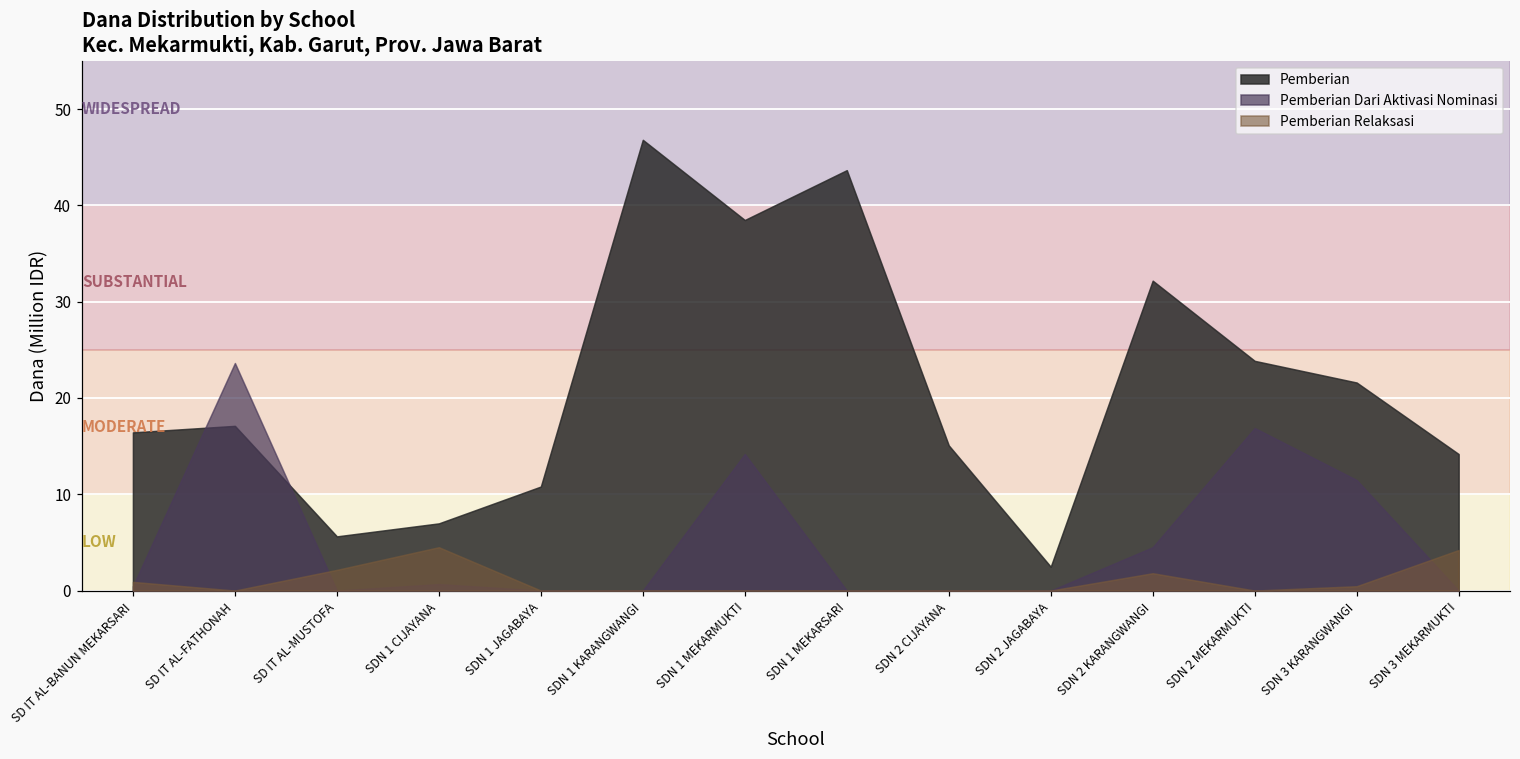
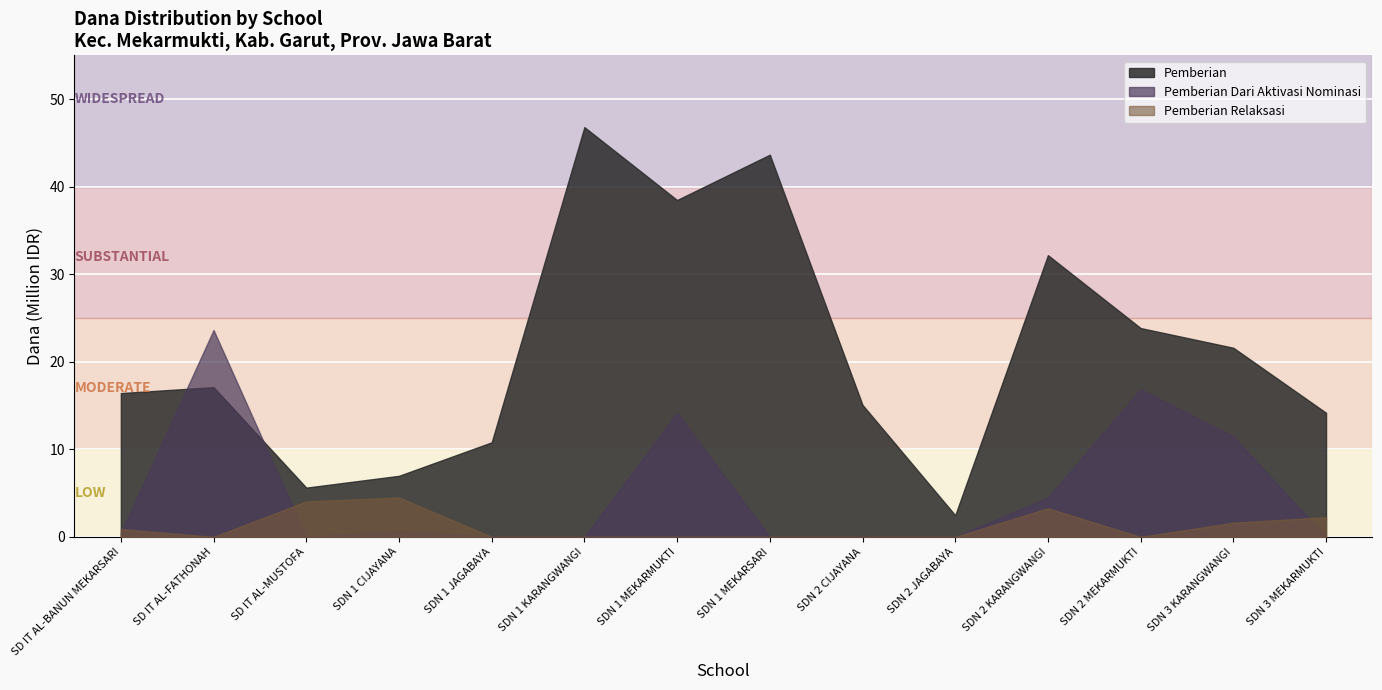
  {
    "Pemberian Relaksasi": {
      "SD IT AL-BANUN MEKARSARI": 1,
      "SD IT AL-FATHONAH": 0,
-     "SD IT AL-MUSTOFA": 2,
+     "SD IT AL-MUSTOFA": 4,
      "SDN 1 CIJAYANA": 5,
      "SDN 1 MEKARMUKTI": 0,
-     "SDN 2 KARANGWANGI": 2,
+     "SDN 2 KARANGWANGI": 3,
      "SDN 2 MEKARMUKTI": 0,
-     "SDN 3 KARANGWANGI": 0,
-     "SDN 3 MEKARMUKTI": 4
+     "SDN 3 KARANGWANGI": 2,
+     "SDN 3 MEKARMUKTI": 2
    }
  }
